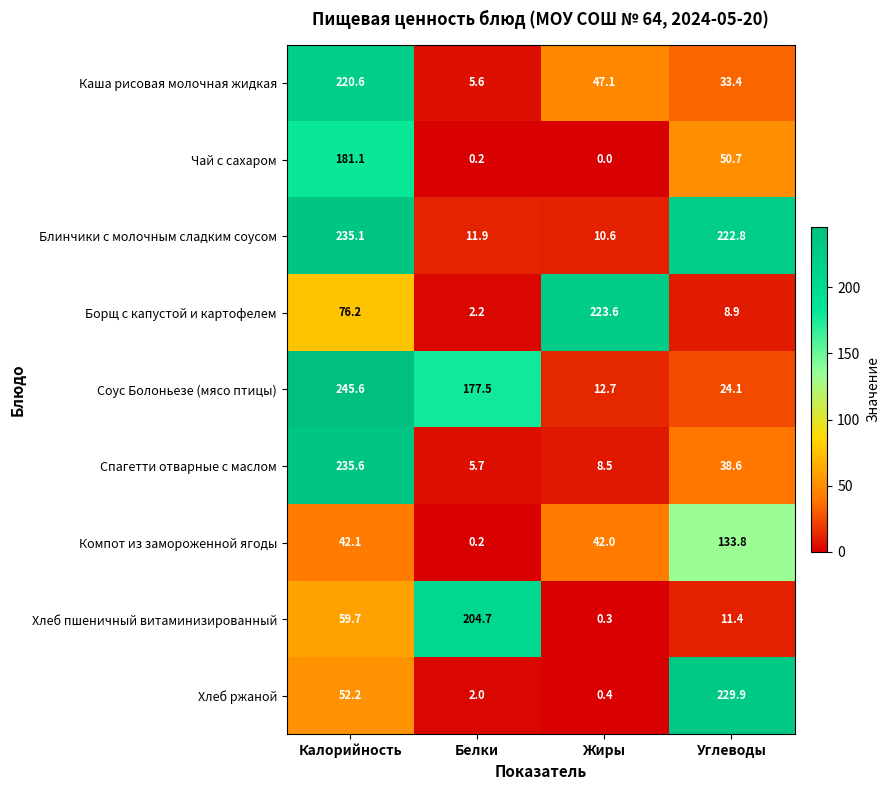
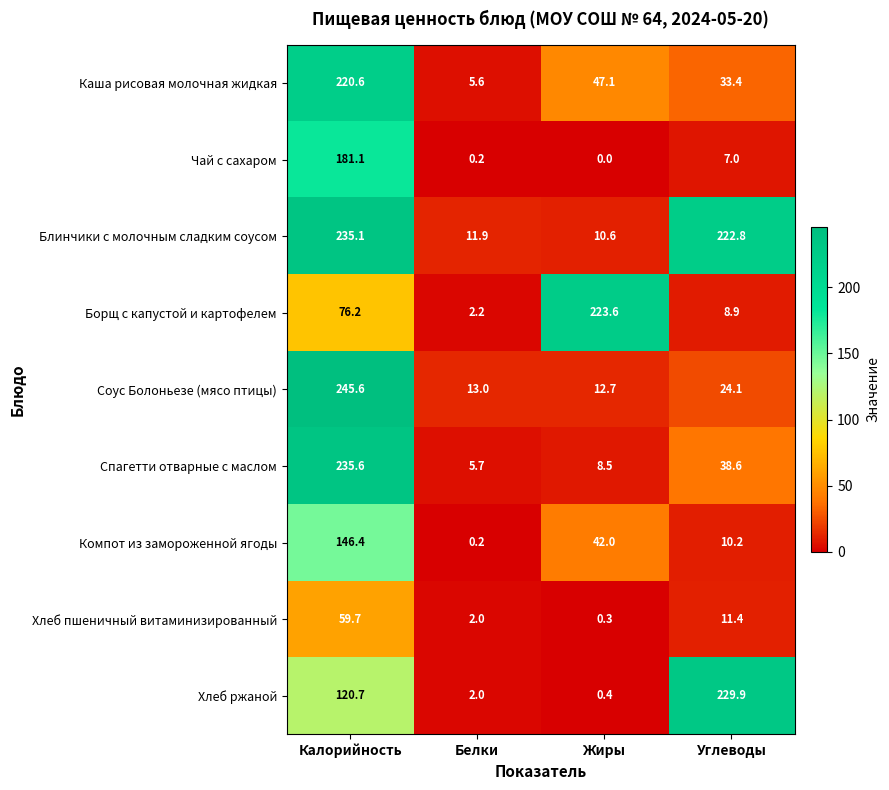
  {
    "Каша рисовая молочная жидкая": {
      "Калорийность": 220.6,
      "Белки": 5.6,
      "Жиры": 47.1,
      "Углеводы": 33.4
    },
    "Чай с сахаром": {
      "Калорийность": 181.1,
      "Белки": 0.2,
      "Жиры": 0.0,
-     "Углеводы": 50.7
+     "Углеводы": 7.0
    },
    "Блинчики с молочным сладким соусом": {
      "Калорийность": 235.1,
      "Белки": 11.9,
      "Жиры": 10.6,
      "Углеводы": 222.8
    },
    "Борщ с капустой и картофелем": {
      "Калорийность": 76.2,
      "Белки": 2.2,
      "Жиры": 223.6,
      "Углеводы": 8.9
    },
    "Соус Болоньезе (мясо птицы)": {
      "Калорийность": 245.6,
-     "Белки": 177.5,
+     "Белки": 13.0,
      "Жиры": 12.7,
      "Углеводы": 24.1
    },
    "Спагетти отварные с маслом": {
      "Калорийность": 235.6,
      "Белки": 5.7,
      "Жиры": 8.5,
      "Углеводы": 38.6
    },
    "Компот из замороженной ягоды": {
-     "Калорийность": 42.1,
+     "Калорийность": 146.4,
      "Белки": 0.2,
      "Жиры": 42.0,
-     "Углеводы": 133.8
+     "Углеводы": 10.2
    },
    "Хлеб пшеничный витаминизированный": {
      "Калорийность": 59.7,
-     "Белки": 204.7,
+     "Белки": 2.0,
      "Жиры": 0.3,
      "Углеводы": 11.4
    },
    "Хлеб ржаной": {
-     "Калорийность": 52.2,
+     "Калорийность": 120.7,
      "Белки": 2.0,
      "Жиры": 0.4,
      "Углеводы": 229.9
    }
  }
